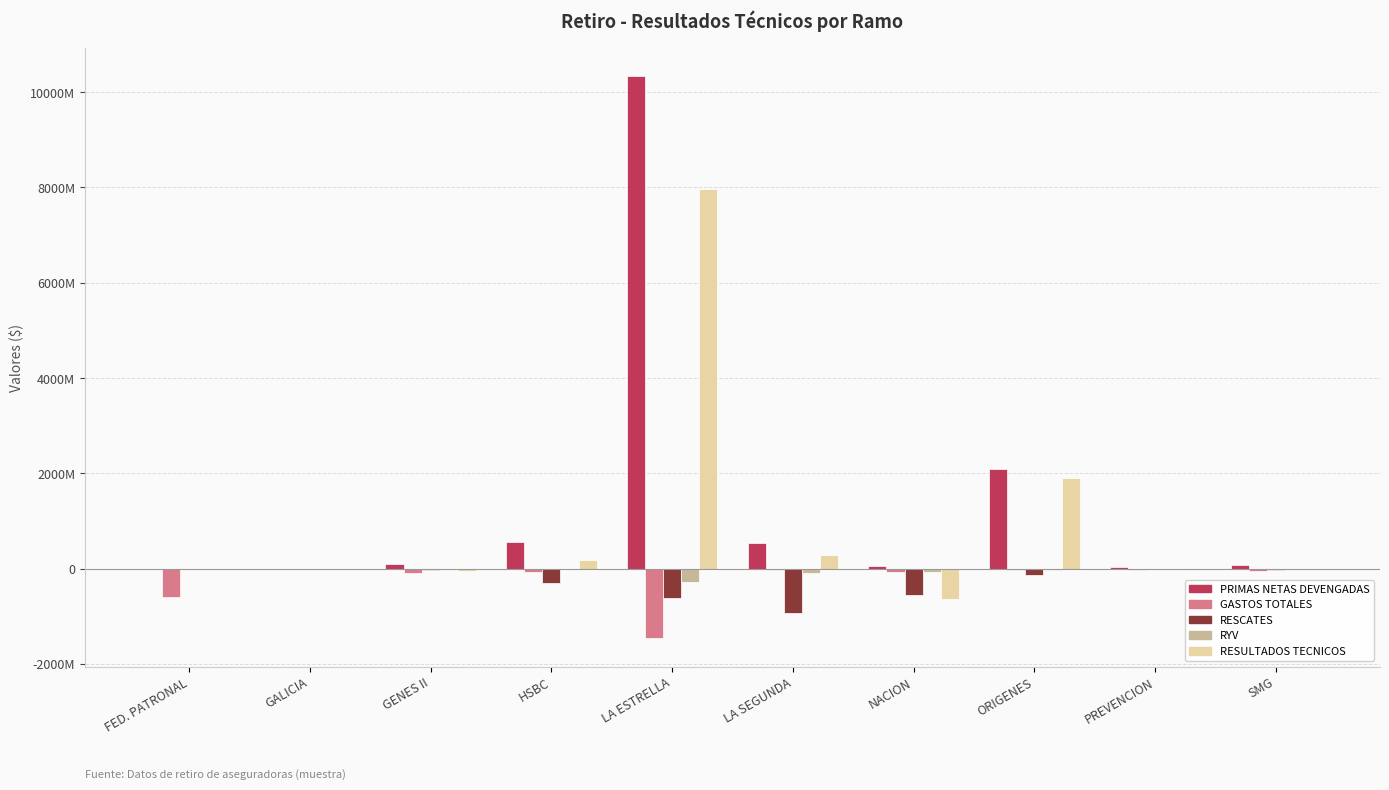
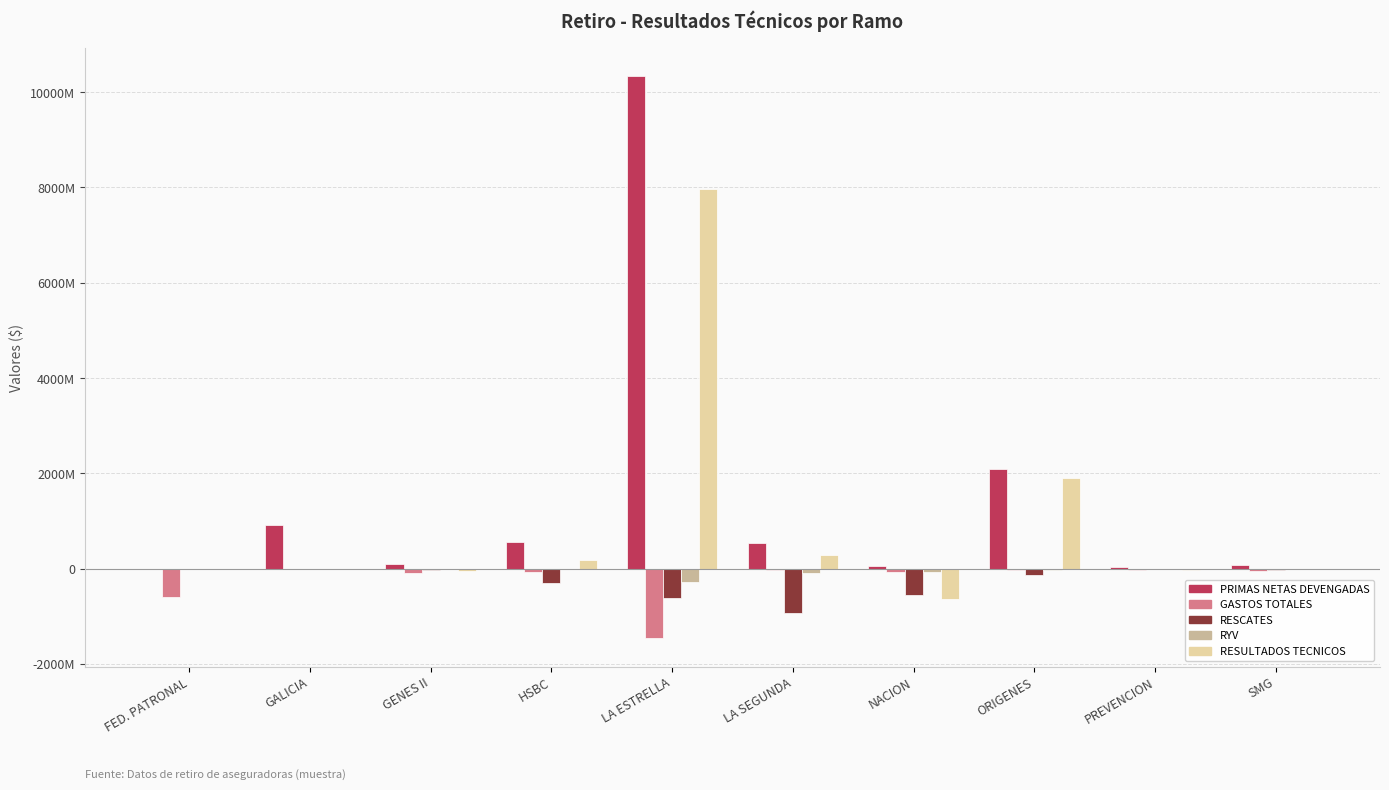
  {
    "PRIMAS NETAS DEVENGADAS": {
-     "GALICIA": 0,
+     "GALICIA": 900000000,
      "GENES II": 100000000,
      "HSBC": 600000000,
      "LA ESTRELLA": 10300000000,
      "LA SEGUNDA": 500000000,
      "NACION": 100000000,
      "ORIGENES": 2100000000,
      "SMG": 100000000
    },
    "GASTOS TOTALES": {
      "FED. PATRONAL": -600000000,
      "GENES II": -100000000,
      "HSBC": -100000000,
      "LA ESTRELLA": -1500000000,
      "NACION": -100000000
    },
    "RESCATES": {
      "HSBC": -300000000,
      "LA ESTRELLA": -600000000,
      "LA SEGUNDA": -900000000,
      "NACION": -500000000,
      "ORIGENES": -100000000
    }
  }
